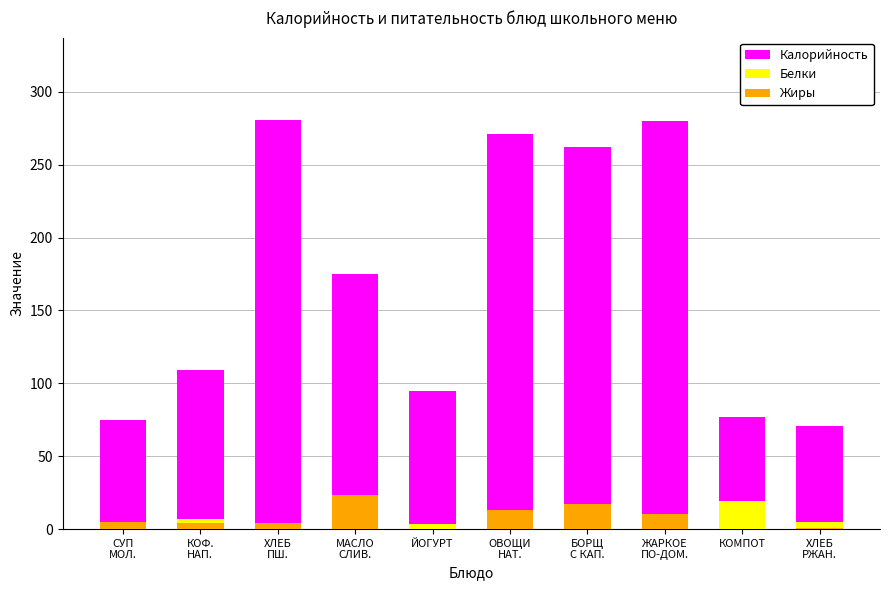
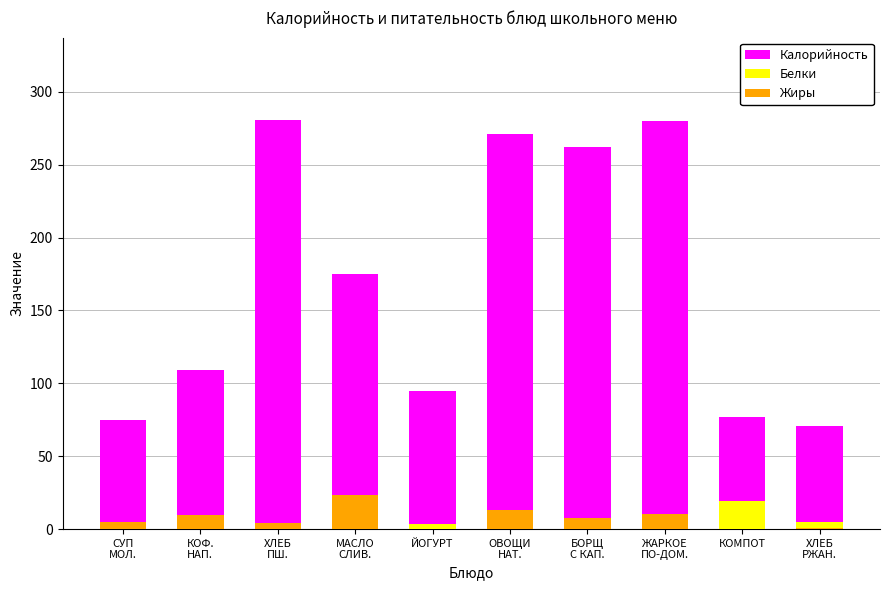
  {
    "Калорийность": {
      "СУП МОЛ.": 75,
      "КОФ. НАП.": 109,
      "ХЛЕБ ПШ.": 281,
      "МАСЛО СЛИВ.": 175,
      "ЙОГУРТ": 95,
      "ОВОЩИ НАТ.": 271,
      "БОРЩ С КАП.": 262,
      "ЖАРКОЕ ПО-ДОМ.": 280,
      "КОМПОТ": 77,
      "ХЛЕБ РЖАН.": 71
    },
    "Жиры": {
-     "КОФ. НАП.": 4,
-     "БОРЩ С КАП.": 17,
+     "КОФ. НАП.": 10,
+     "БОРЩ С КАП.": 7,
      "КОМПОТ": 0
    }
  }
